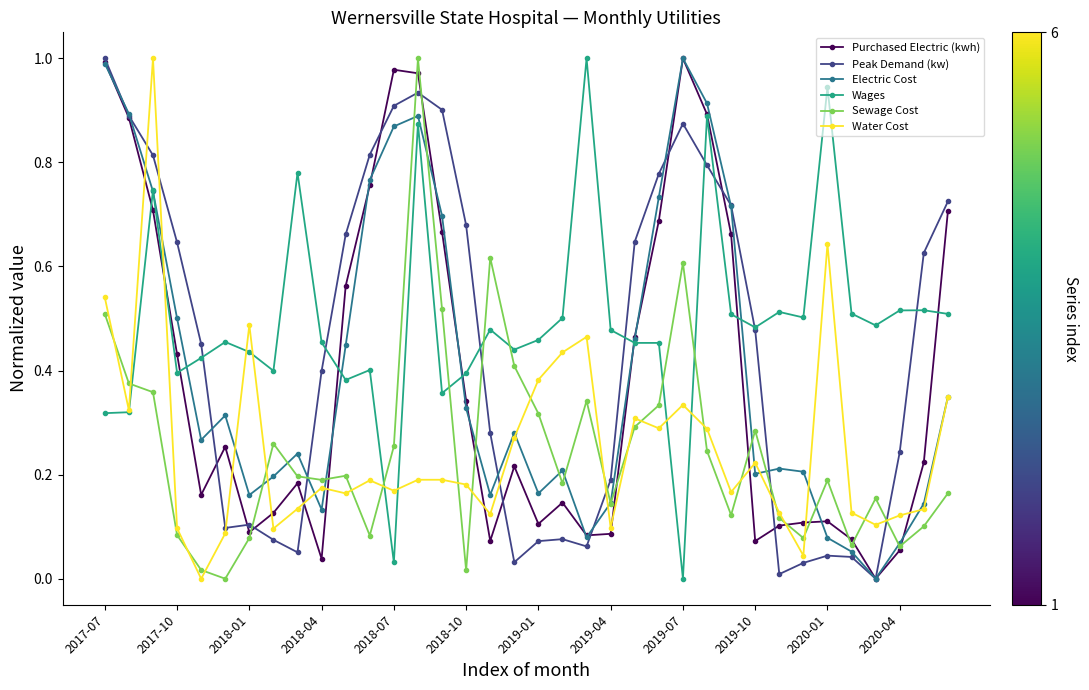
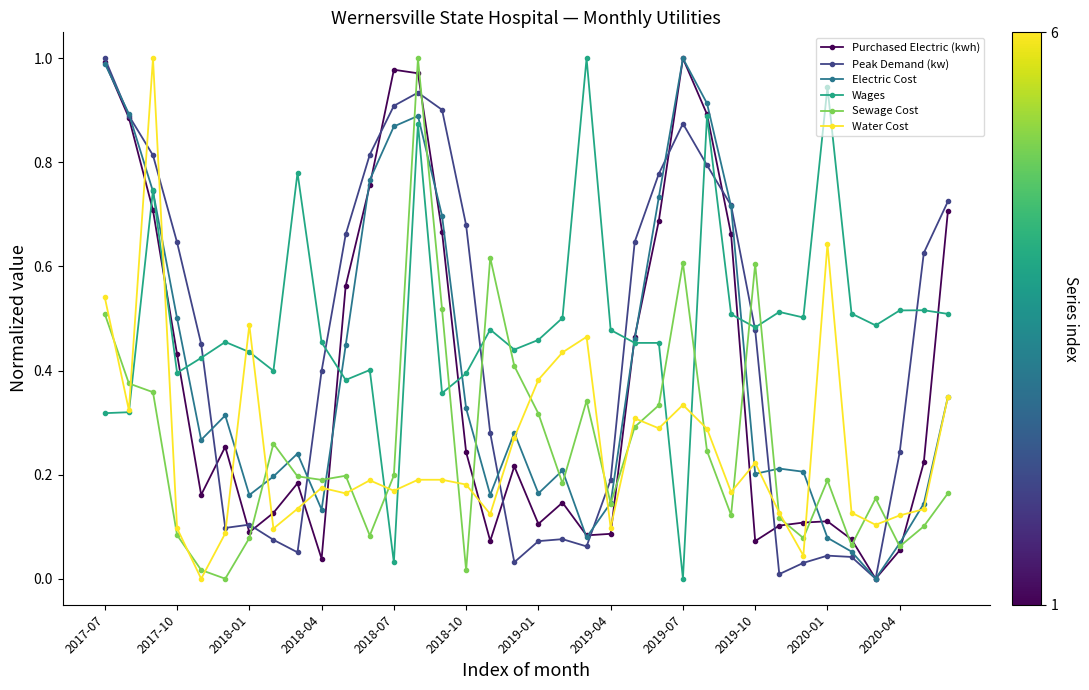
  {
    "Purchased Electric (kwh)": {
      "2017-10": 0.43,
      "2018-01": 0.09,
      "2018-04": 0.04,
      "2018-07": 0.98,
-     "2018-10": 0.34,
+     "2018-10": 0.24,
      "2019-01": 0.11,
      "2019-04": 0.09,
      "2019-10": 0.07,
      "2020-01": 0.11,
      "2020-04": 0.05
    },
    "Sewage Cost": {
      "2017-07": 0.51,
      "2017-10": 0.08,
      "2018-01": 0.08,
      "2018-04": 0.19,
-     "2018-07": 0.25,
+     "2018-07": 0.20,
      "2018-10": 0.02,
      "2019-01": 0.32,
      "2019-07": 0.61,
-     "2019-10": 0.28,
+     "2019-10": 0.61,
      "2020-01": 0.19,
      "2020-04": 0.06
    },
    "Water Cost": {
      "2017-07": 0.54,
      "2017-10": 0.10,
      "2018-01": 0.49,
      "2018-04": 0.17,
      "2018-07": 0.17,
      "2018-10": 0.18,
      "2019-01": 0.38,
      "2019-04": 0.10,
      "2019-07": 0.33,
      "2019-10": 0.22,
      "2020-01": 0.64,
      "2020-04": 0.12
    }
  }
